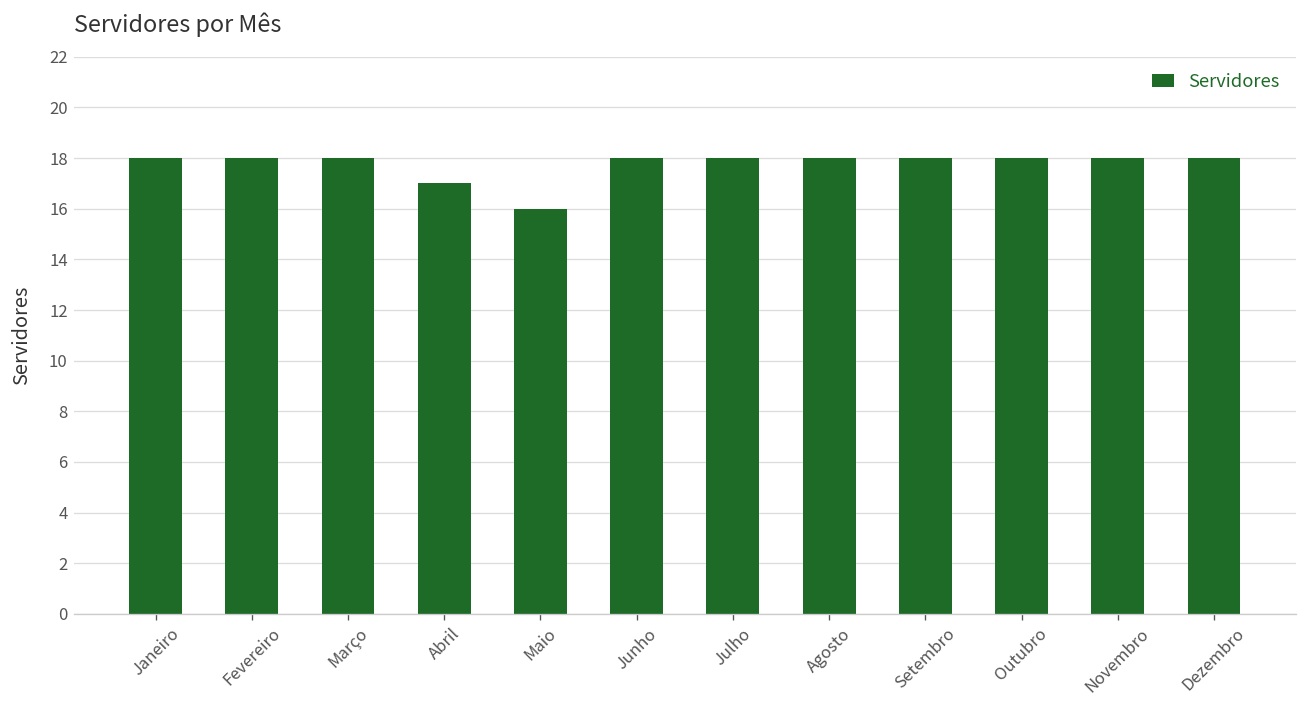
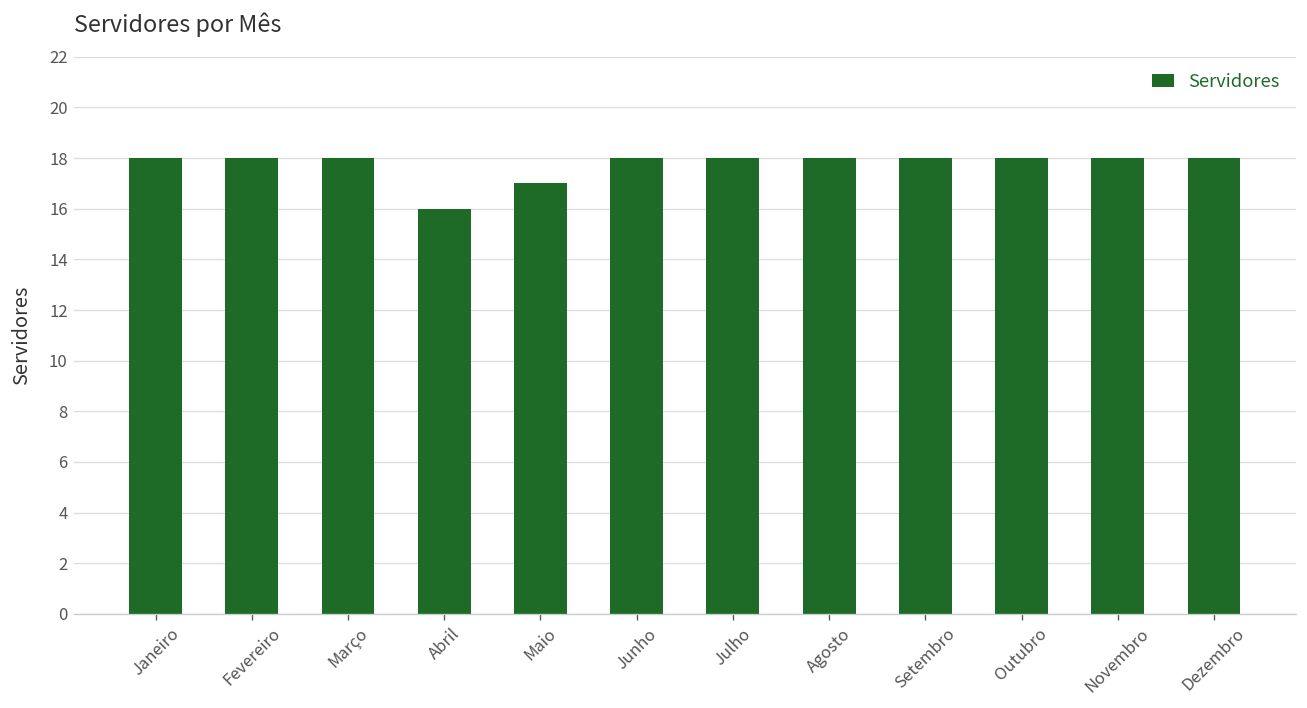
  {
    "Janeiro": 18,
    "Fevereiro": 18,
    "Março": 18,
-   "Abril": 17,
-   "Maio": 16,
+   "Abril": 16,
+   "Maio": 17,
    "Junho": 18,
    "Julho": 18,
    "Agosto": 18,
    "Setembro": 18,
    "Outubro": 18,
    "Novembro": 18,
    "Dezembro": 18
  }
